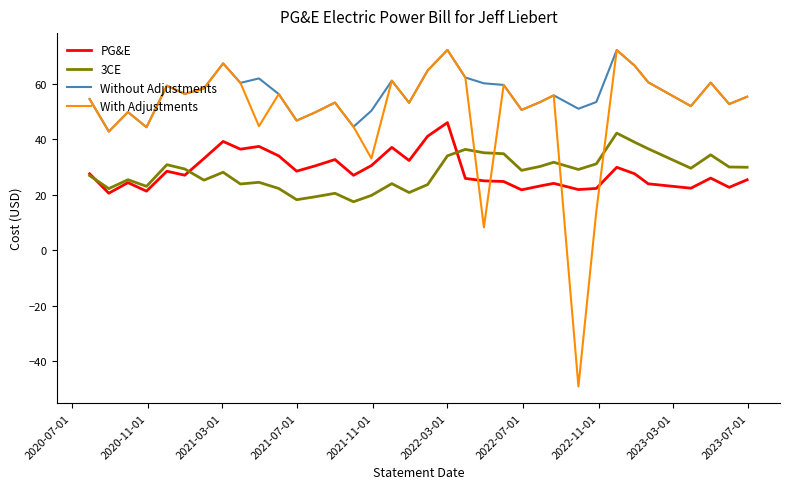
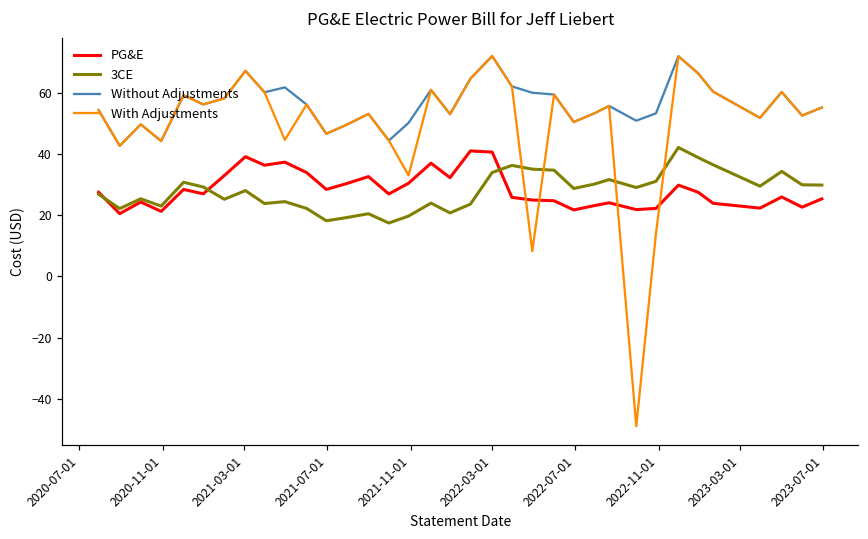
  {
    "PG&E": {
-     "2022-03-01": 46
+     "2022-03-01": 41
    },
    "3CE": {
      "2022-03-01": 34
    }
  }
